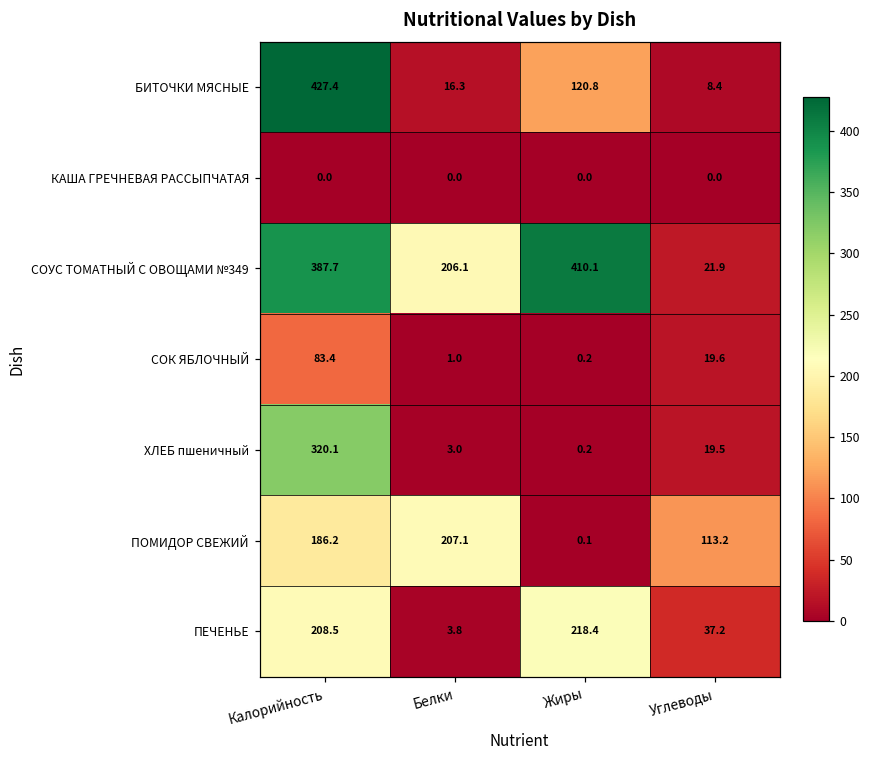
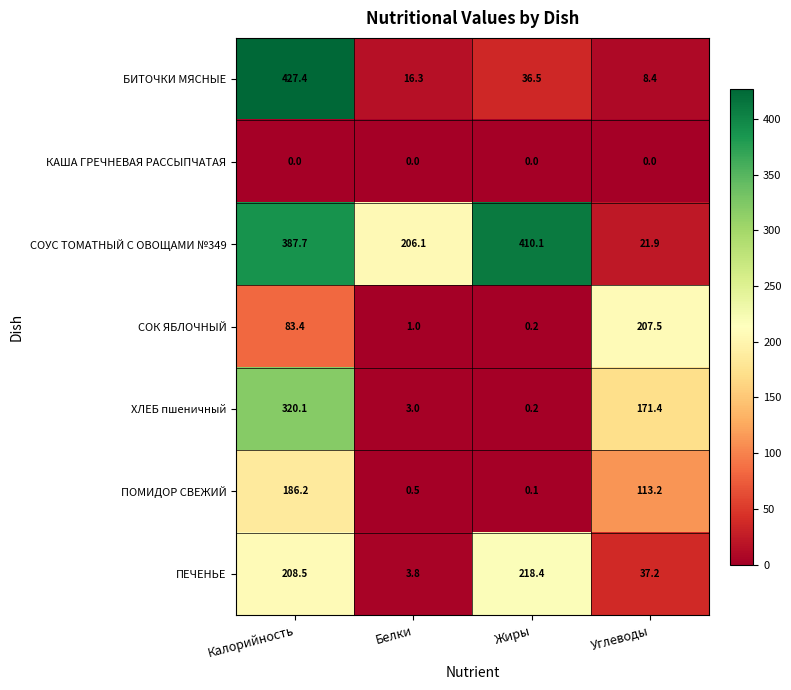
  {
    "БИТОЧКИ МЯСНЫЕ": {
      "Калорийность": 427.4,
      "Белки": 16.3,
-     "Жиры": 120.8,
+     "Жиры": 36.5,
      "Углеводы": 8.4
    },
    "КАША ГРЕЧНЕВАЯ РАССЫПЧАТАЯ": {
      "Калорийность": 0.0,
      "Белки": 0.0,
      "Жиры": 0.0,
      "Углеводы": 0.0
    },
    "СОУС ТОМАТНЫЙ С ОВОЩАМИ №349": {
      "Калорийность": 387.7,
      "Белки": 206.1,
      "Жиры": 410.1,
      "Углеводы": 21.9
    },
    "СОК ЯБЛОЧНЫЙ": {
      "Калорийность": 83.4,
      "Белки": 1.0,
      "Жиры": 0.2,
-     "Углеводы": 19.6
+     "Углеводы": 207.5
    },
    "ХЛЕБ пшеничный": {
      "Калорийность": 320.1,
      "Белки": 3.0,
      "Жиры": 0.2,
-     "Углеводы": 19.5
+     "Углеводы": 171.4
    },
    "ПОМИДОР СВЕЖИЙ": {
      "Калорийность": 186.2,
-     "Белки": 207.1,
+     "Белки": 0.5,
      "Жиры": 0.1,
      "Углеводы": 113.2
    },
    "ПЕЧЕНЬЕ": {
      "Калорийность": 208.5,
      "Белки": 3.8,
      "Жиры": 218.4,
      "Углеводы": 37.2
    }
  }
